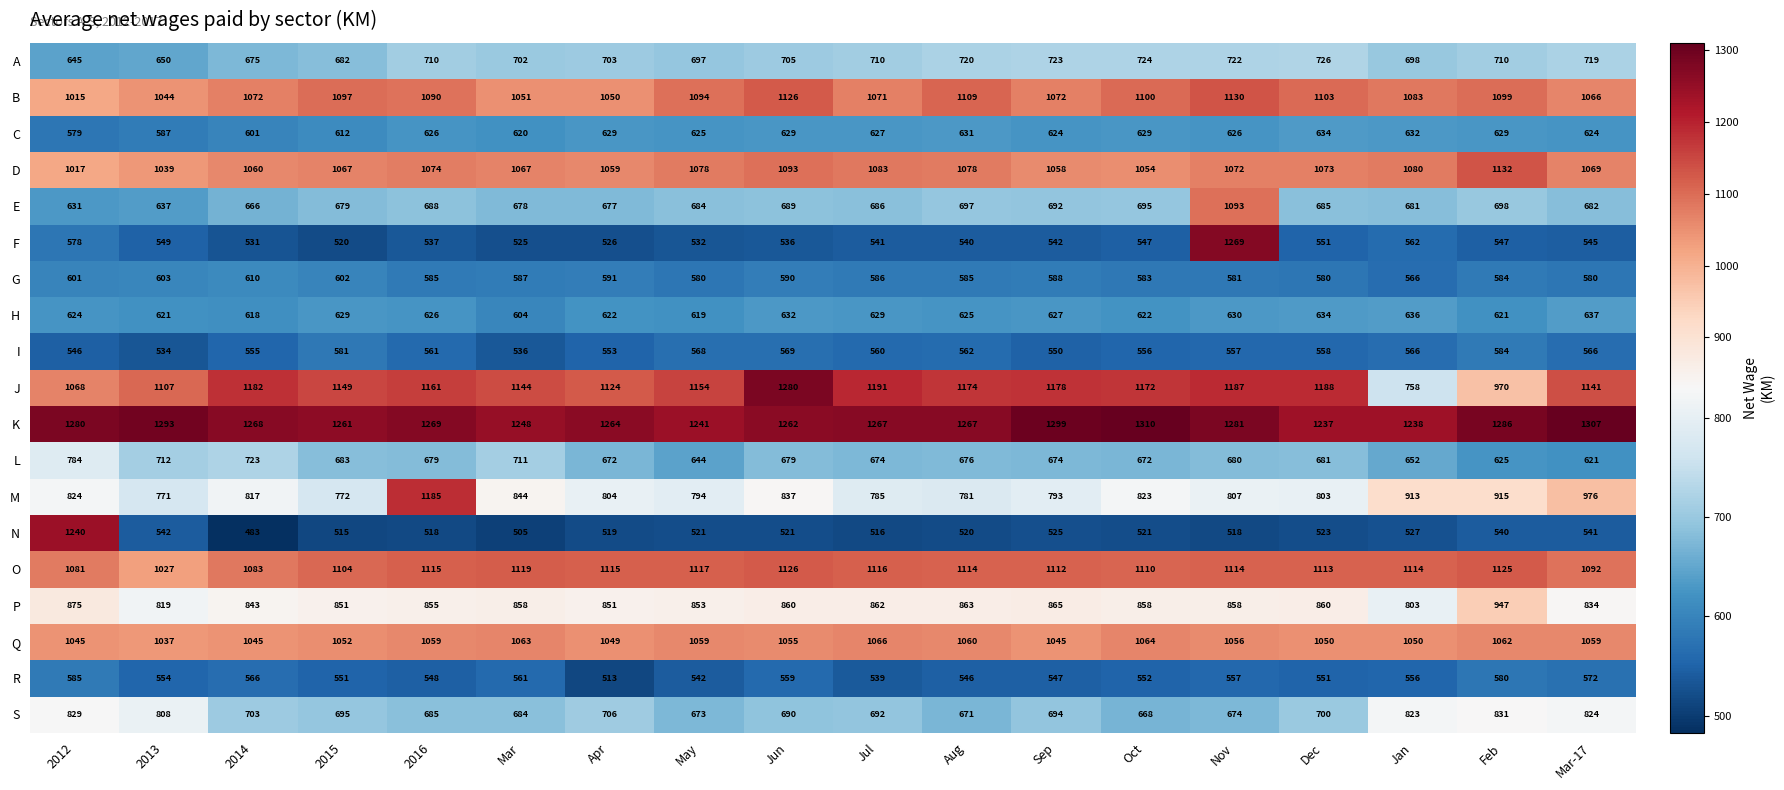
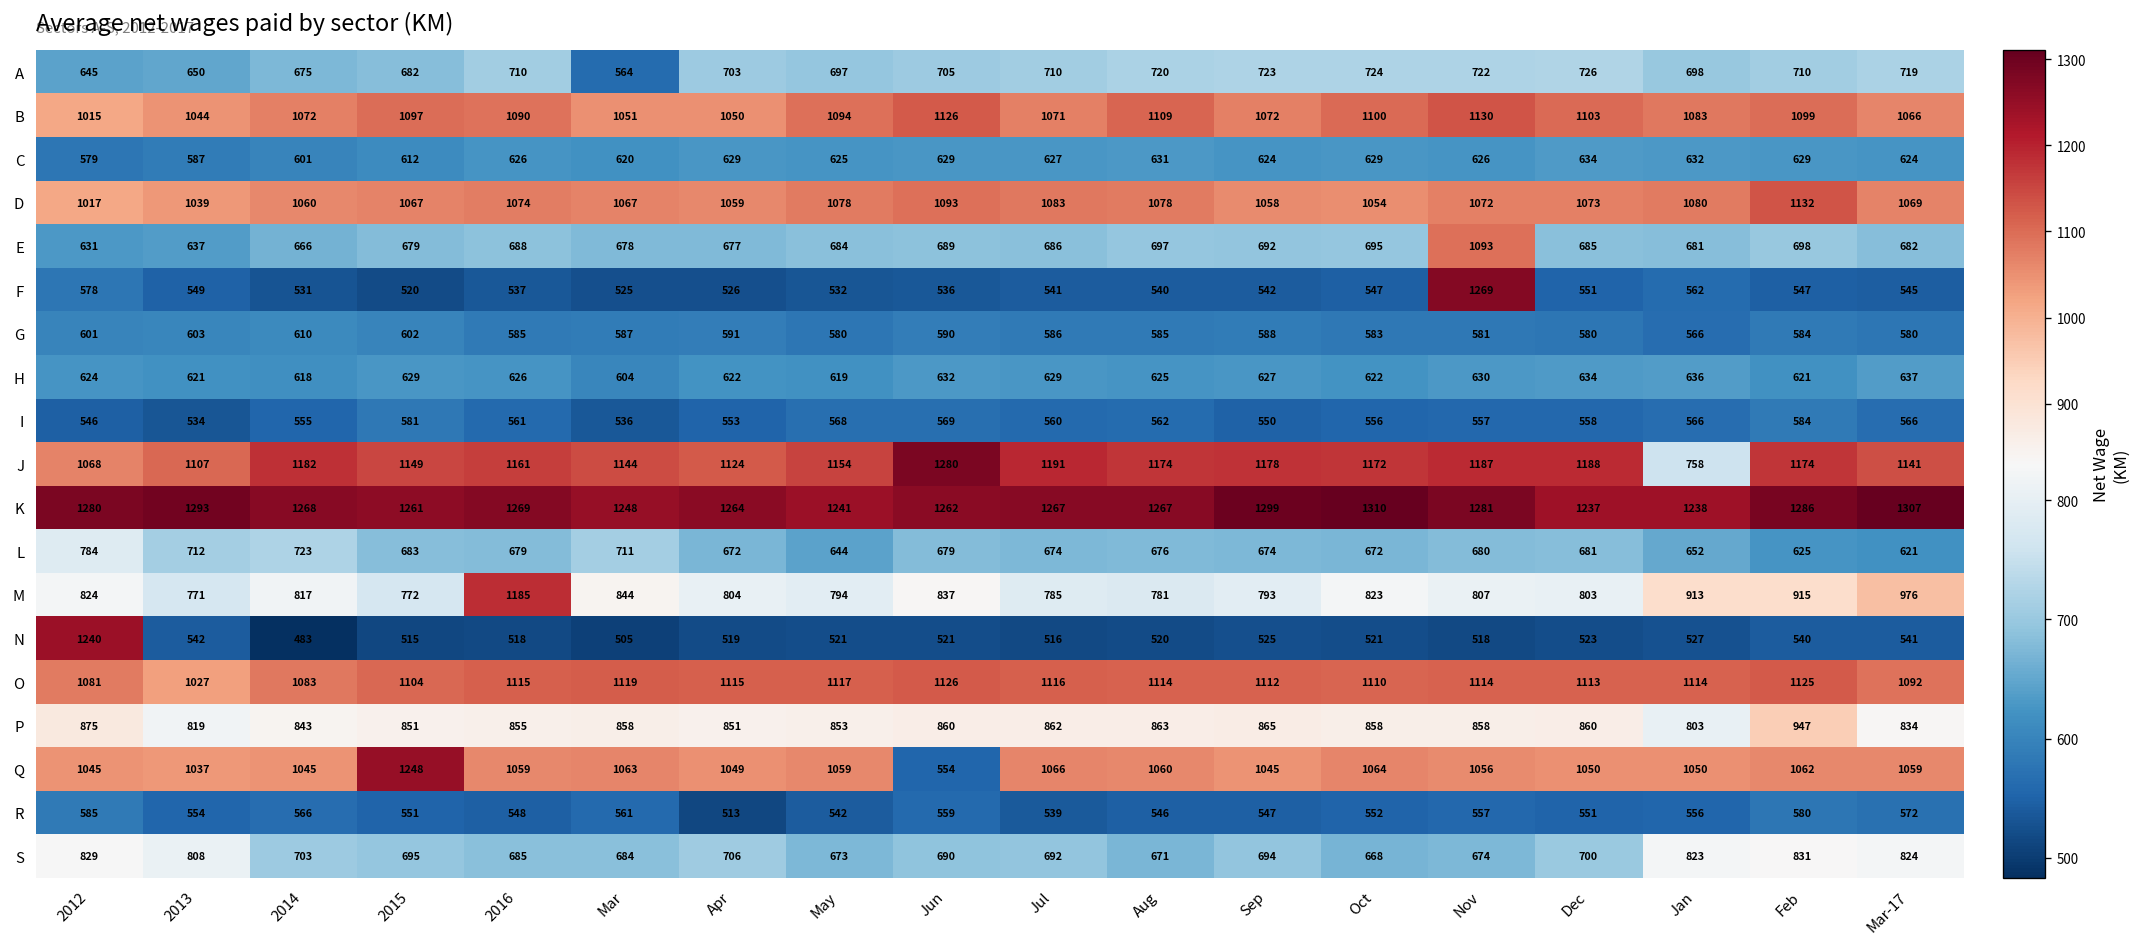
  {
    "A": {
      "2012": 645,
      "2013": 650,
      "2014": 675,
      "2015": 682,
      "2016": 710,
-     "Mar": 702,
+     "Mar": 564,
      "Apr": 703,
      "May": 697,
      "Jun": 705,
      "Jul": 710,
      "Aug": 720,
      "Sep": 723,
      "Oct": 724,
      "Nov": 722,
      "Dec": 726,
      "Jan": 698,
      "Feb": 710,
      "Mar-17": 719
    },
    "J": {
      "2012": 1068,
      "2013": 1107,
      "2014": 1182,
      "2015": 1149,
      "2016": 1161,
      "Mar": 1144,
      "Apr": 1124,
      "May": 1154,
      "Jun": 1280,
      "Jul": 1191,
      "Aug": 1174,
      "Sep": 1178,
      "Oct": 1172,
      "Nov": 1187,
      "Dec": 1188,
      "Jan": 758,
-     "Feb": 970,
+     "Feb": 1174,
      "Mar-17": 1141
    },
    "Q": {
      "2012": 1045,
      "2013": 1037,
      "2014": 1045,
-     "2015": 1052,
+     "2015": 1248,
      "2016": 1059,
      "Mar": 1063,
      "Apr": 1049,
      "May": 1059,
-     "Jun": 1055,
+     "Jun": 554,
      "Jul": 1066,
      "Aug": 1060,
      "Sep": 1045,
      "Oct": 1064,
      "Nov": 1056,
      "Dec": 1050,
      "Jan": 1050,
      "Feb": 1062,
      "Mar-17": 1059
    }
  }
